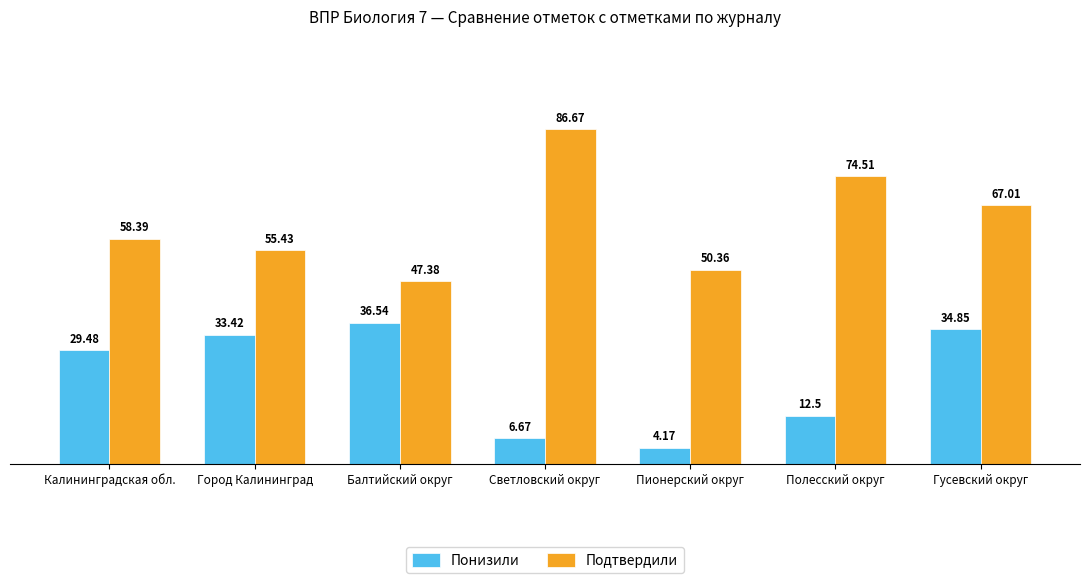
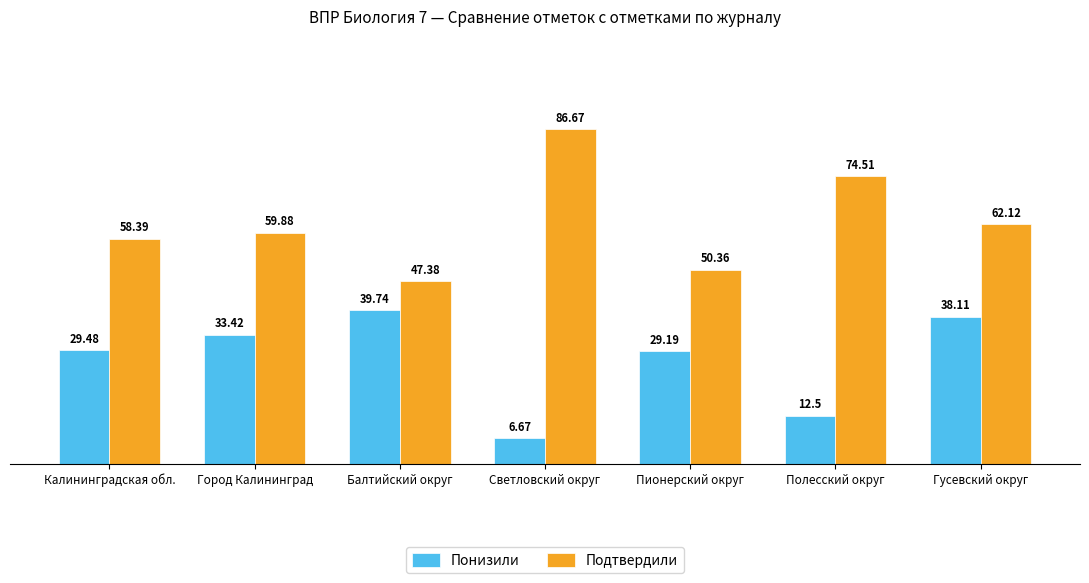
  {
    "Понизили": {
      "Калининградская обл.": 29.48,
      "Город Калининград": 33.42,
-     "Балтийский округ": 36.54,
+     "Балтийский округ": 39.74,
      "Светловский округ": 6.67,
-     "Пионерский округ": 4.17,
+     "Пионерский округ": 29.19,
      "Полесский округ": 12.5,
-     "Гусевский округ": 34.85
+     "Гусевский округ": 38.11
    },
    "Подтвердили": {
      "Калининградская обл.": 58.39,
-     "Город Калининград": 55.43,
+     "Город Калининград": 59.88,
      "Балтийский округ": 47.38,
      "Светловский округ": 86.67,
      "Пионерский округ": 50.36,
      "Полесский округ": 74.51,
-     "Гусевский округ": 67.01
+     "Гусевский округ": 62.12
    }
  }
